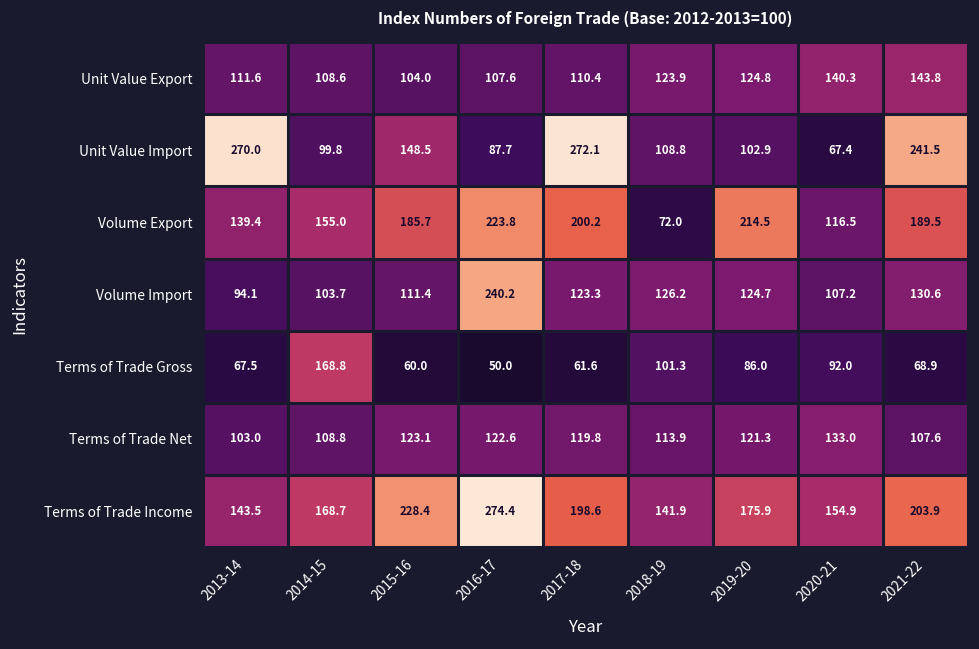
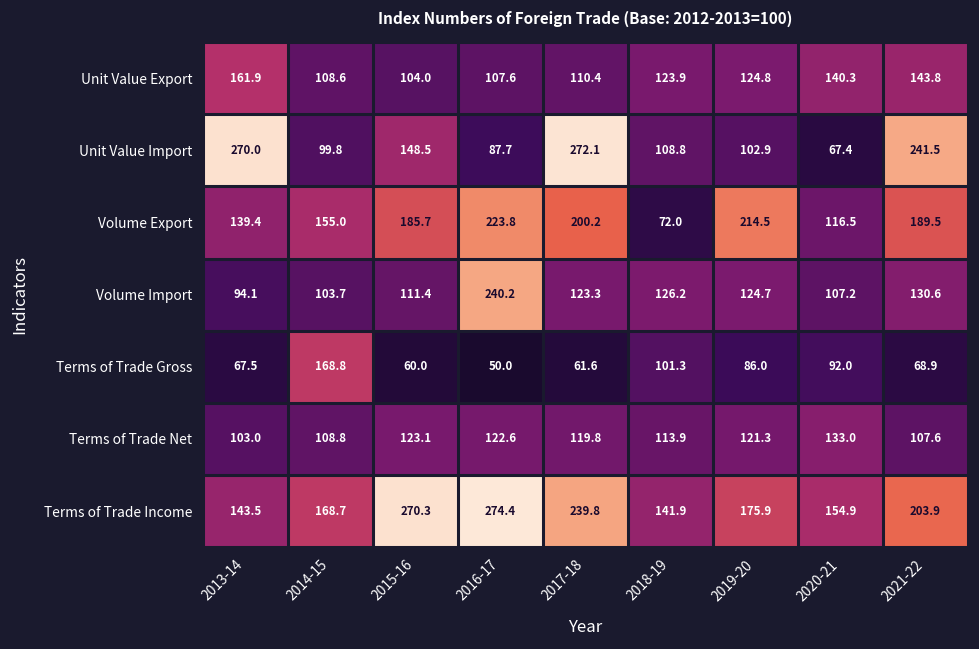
  {
    "Unit Value Export": {
-     "2013-14": 111.6,
+     "2013-14": 161.9,
      "2014-15": 108.6,
      "2015-16": 104.0,
      "2016-17": 107.6,
      "2017-18": 110.4,
      "2018-19": 123.9,
      "2019-20": 124.8,
      "2020-21": 140.3,
      "2021-22": 143.8
    },
    "Unit Value Import": {
      "2013-14": 270.0,
      "2014-15": 99.8,
      "2015-16": 148.5,
      "2016-17": 87.7,
      "2017-18": 272.1,
      "2018-19": 108.8,
      "2019-20": 102.9,
      "2020-21": 67.4,
      "2021-22": 241.5
    },
    "Volume Export": {
      "2013-14": 139.4,
      "2014-15": 155.0,
      "2015-16": 185.7,
      "2016-17": 223.8,
      "2017-18": 200.2,
      "2018-19": 72.0,
      "2019-20": 214.5,
      "2020-21": 116.5,
      "2021-22": 189.5
    },
    "Volume Import": {
      "2013-14": 94.1,
      "2014-15": 103.7,
      "2015-16": 111.4,
      "2016-17": 240.2,
      "2017-18": 123.3,
      "2018-19": 126.2,
      "2019-20": 124.7,
      "2020-21": 107.2,
      "2021-22": 130.6
    },
    "Terms of Trade Gross": {
      "2013-14": 67.5,
      "2014-15": 168.8,
      "2015-16": 60.0,
      "2016-17": 50.0,
      "2017-18": 61.6,
      "2018-19": 101.3,
      "2019-20": 86.0,
      "2020-21": 92.0,
      "2021-22": 68.9
    },
    "Terms of Trade Net": {
      "2013-14": 103.0,
      "2014-15": 108.8,
      "2015-16": 123.1,
      "2016-17": 122.6,
      "2017-18": 119.8,
      "2018-19": 113.9,
      "2019-20": 121.3,
      "2020-21": 133.0,
      "2021-22": 107.6
    },
    "Terms of Trade Income": {
      "2013-14": 143.5,
      "2014-15": 168.7,
-     "2015-16": 228.4,
+     "2015-16": 270.3,
      "2016-17": 274.4,
-     "2017-18": 198.6,
+     "2017-18": 239.8,
      "2018-19": 141.9,
      "2019-20": 175.9,
      "2020-21": 154.9,
      "2021-22": 203.9
    }
  }
